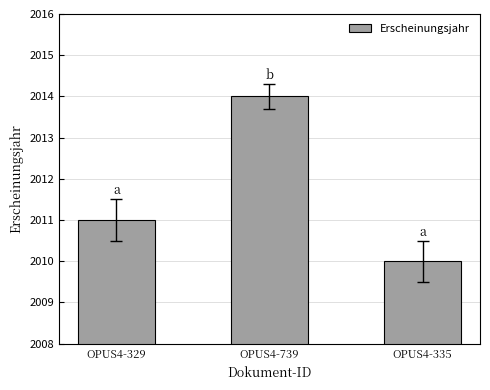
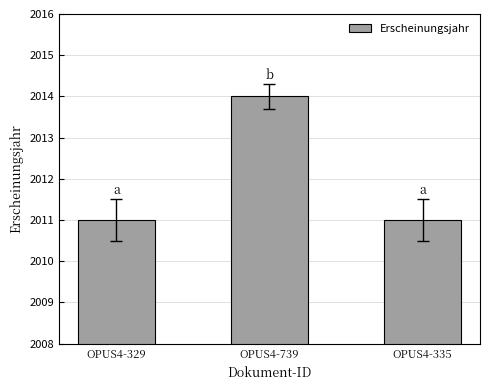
  {
    "Erscheinungsjahr": {
      "OPUS4-329": 2011,
      "OPUS4-739": 2014,
-     "OPUS4-335": 2010
+     "OPUS4-335": 2011
    }
  }
